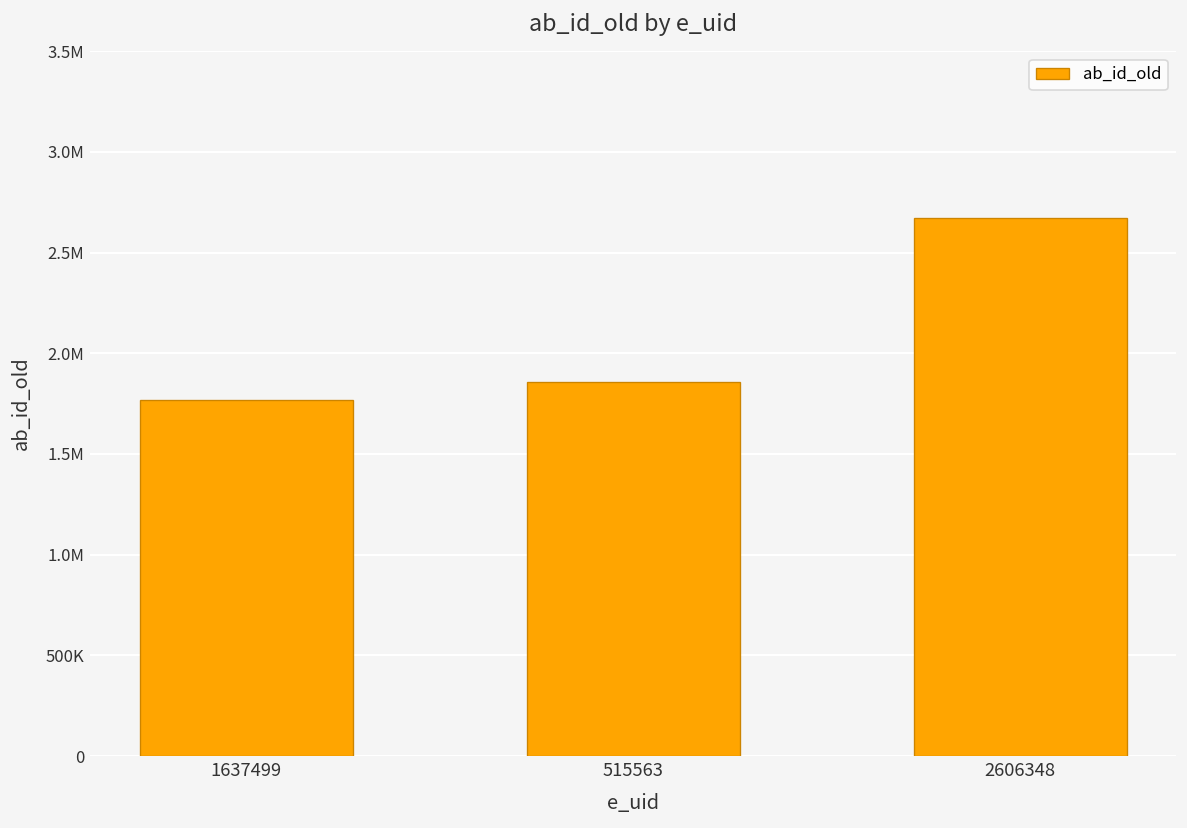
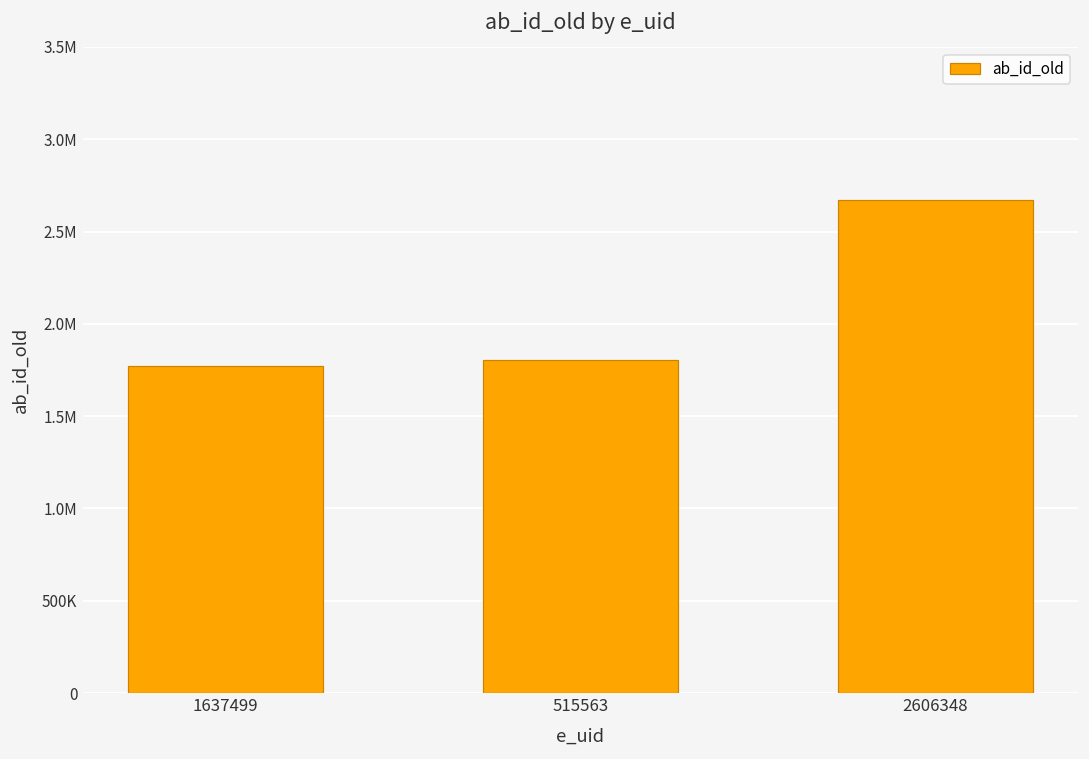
  {
    "1637499": 1770000,
-   "515563": 1860000,
+   "515563": 1800000,
    "2606348": 2670000
  }
